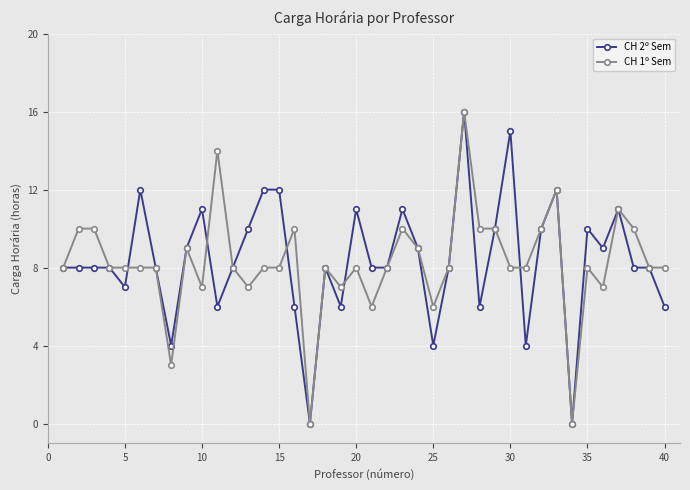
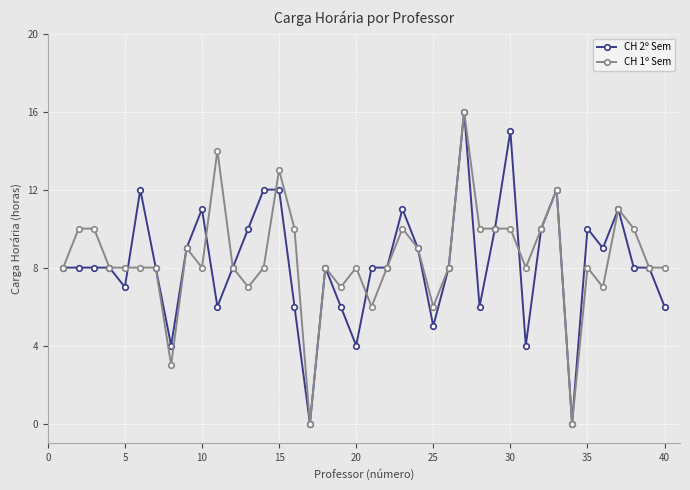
  {
    "CH 2º Sem": {
      "5": 7,
      "10": 11,
      "15": 12,
-     "20": 11,
-     "25": 4,
+     "20": 4,
+     "25": 5,
      "30": 15,
      "35": 10,
      "40": 6
    },
    "CH 1º Sem": {
      "5": 8,
-     "10": 7,
-     "15": 8,
+     "10": 8,
+     "15": 13,
      "20": 8,
      "25": 6,
-     "30": 8,
+     "30": 10,
      "35": 8,
      "40": 8
    }
  }
